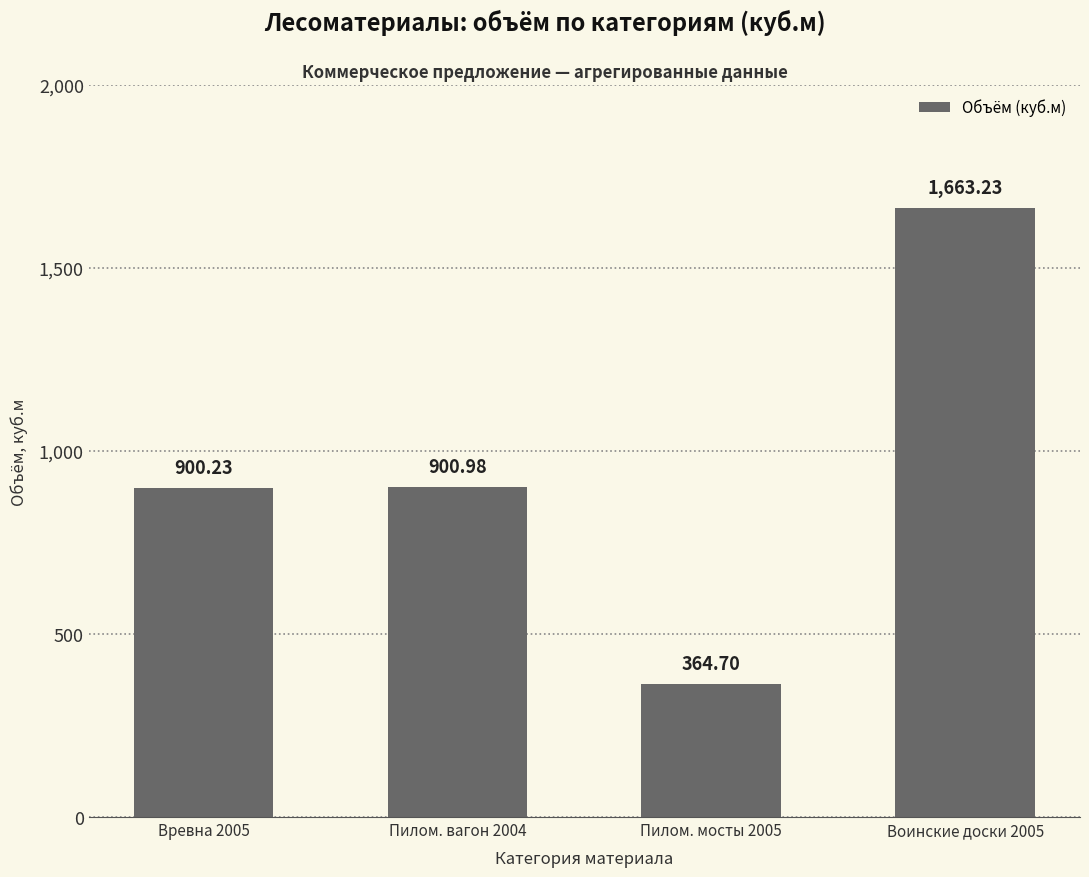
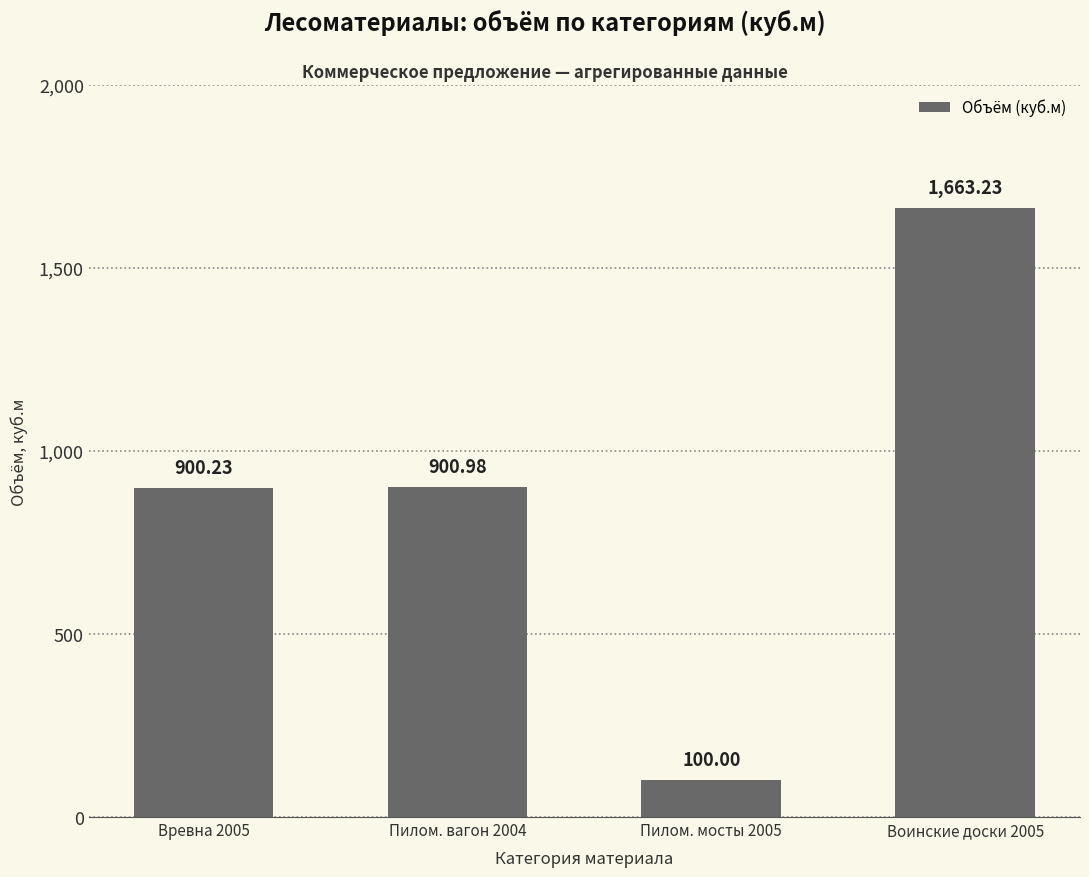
  {
    "Bревна 2005": "900.23",
    "Пилом. вагон 2004": "900.98",
-   "Пилом. мосты 2005": "364.70",
+   "Пилом. мосты 2005": "100.00",
    "Воинские доски 2005": "1,663.23"
  }
